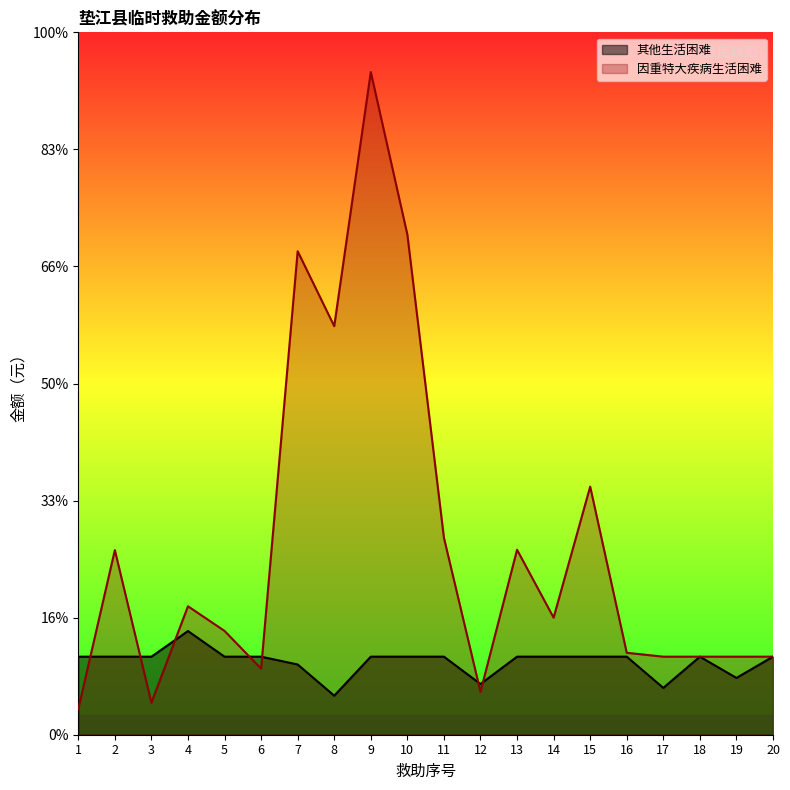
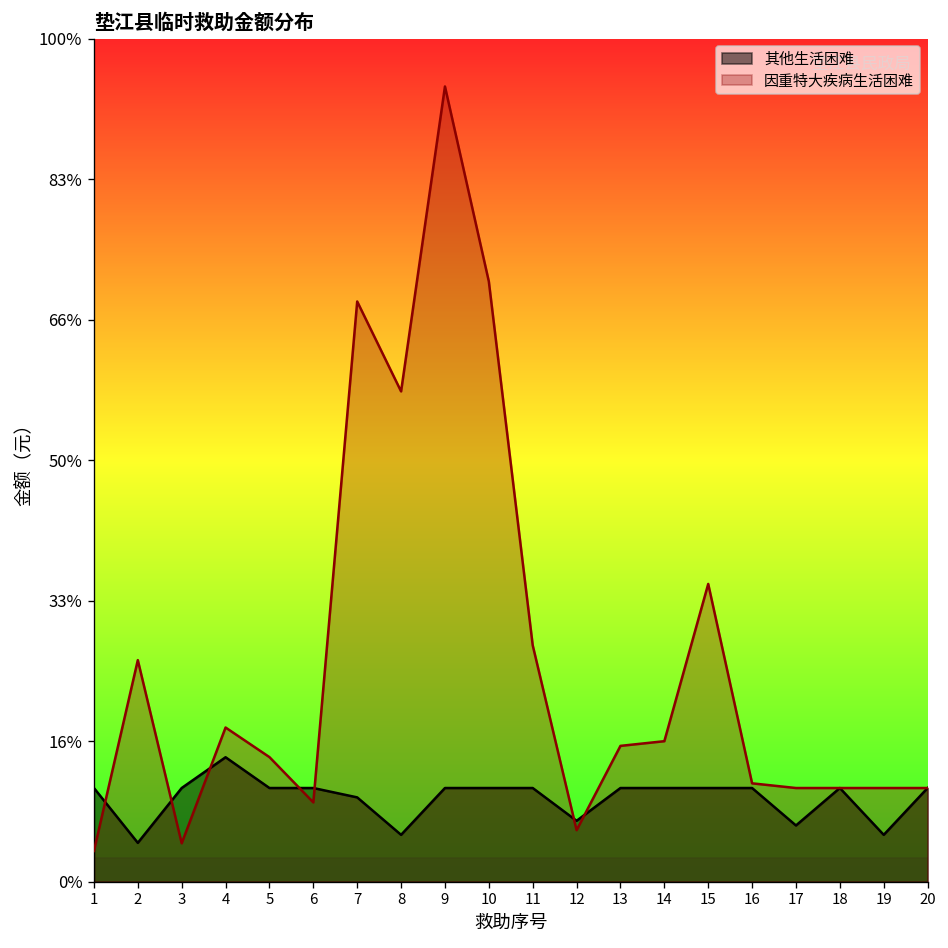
  {
    "其他生活困难": {
      "1": "11%",
-     "2": "11%",
+     "2": "5%",
      "3": "11%",
      "4": "15%",
      "5": "11%",
      "6": "11%",
      "7": "10%",
      "8": "6%",
      "9": "11%",
      "10": "11%",
      "11": "11%",
      "12": "7%",
      "13": "11%",
      "14": "11%",
      "15": "11%",
      "16": "11%",
      "17": "7%",
-     "19": "8%"
+     "19": "6%"
    },
    "因重特大疾病生活困难": {
      "1": "4%",
      "2": "26%",
      "3": "5%",
      "4": "18%",
      "5": "15%",
      "6": "9%",
      "7": "69%",
      "8": "58%",
      "9": "94%",
      "10": "71%",
      "11": "28%",
      "12": "6%",
-     "13": "26%",
+     "13": "16%",
      "14": "17%",
      "15": "35%",
      "16": "12%",
      "17": "11%",
      "19": "11%"
    }
  }
